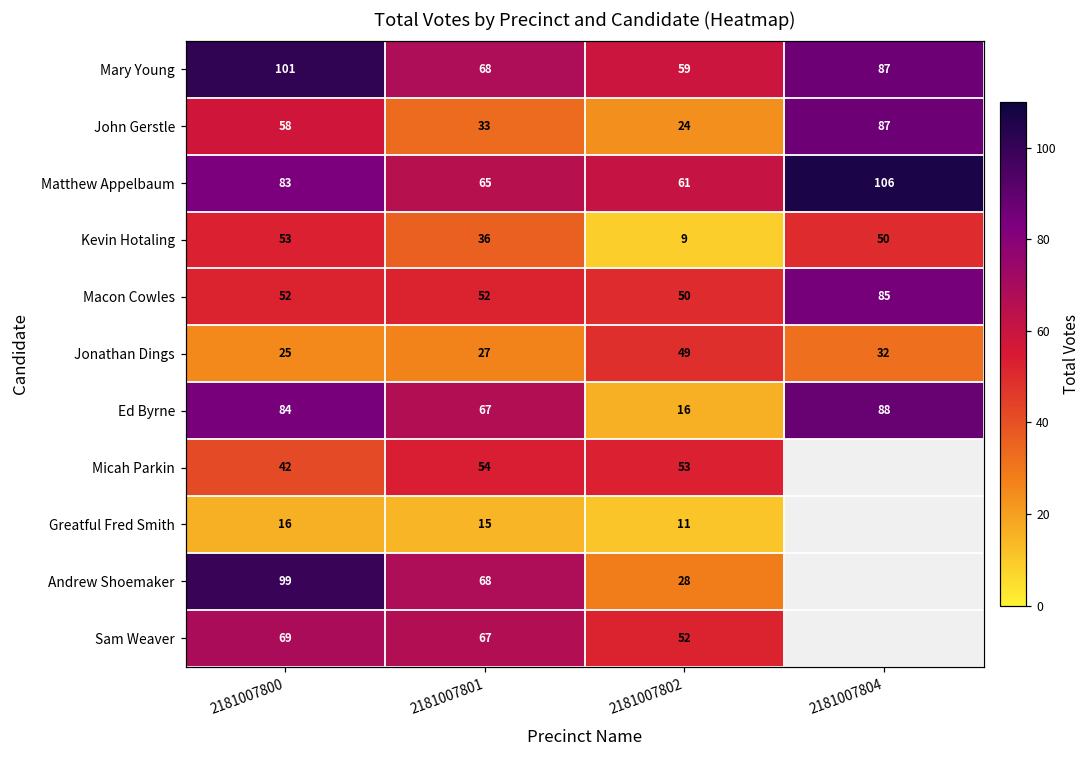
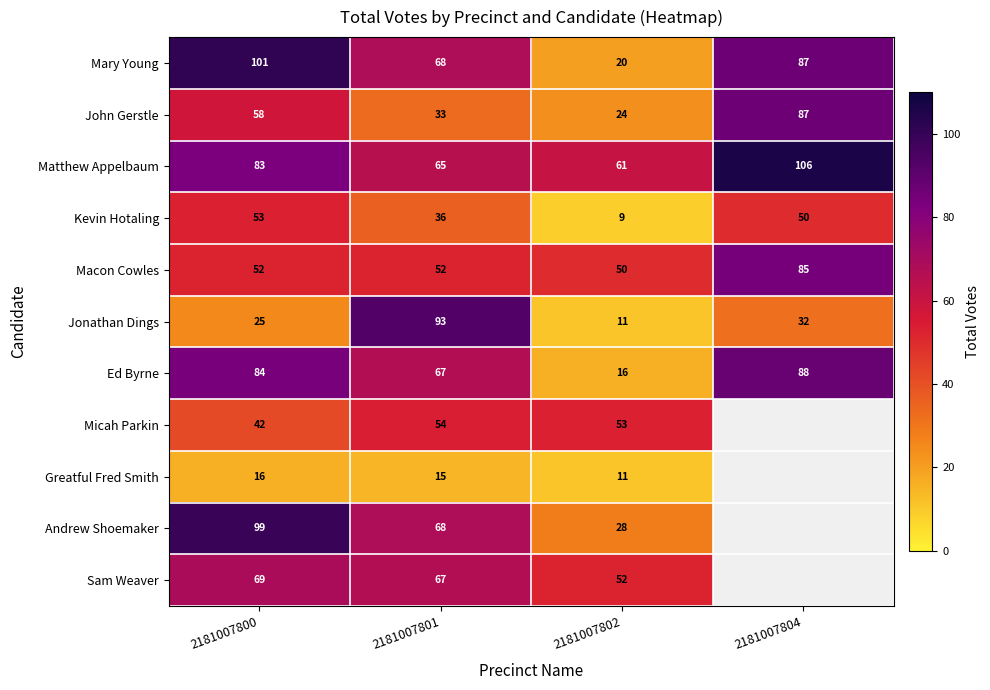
  {
    "Mary Young": {
      "2181007800": 101,
      "2181007801": 68,
-     "2181007802": 59,
+     "2181007802": 20,
      "2181007804": 87
    },
    "John Gerstle": {
      "2181007800": 58,
      "2181007801": 33,
      "2181007802": 24,
      "2181007804": 87
    },
    "Matthew Appelbaum": {
      "2181007800": 83,
      "2181007801": 65,
      "2181007802": 61,
      "2181007804": 106
    },
    "Kevin Hotaling": {
      "2181007800": 53,
      "2181007801": 36,
      "2181007802": 9,
      "2181007804": 50
    },
    "Macon Cowles": {
      "2181007800": 52,
      "2181007801": 52,
      "2181007802": 50,
      "2181007804": 85
    },
    "Jonathan Dings": {
      "2181007800": 25,
-     "2181007801": 27,
-     "2181007802": 49,
+     "2181007801": 93,
+     "2181007802": 11,
      "2181007804": 32
    },
    "Ed Byrne": {
      "2181007800": 84,
      "2181007801": 67,
      "2181007802": 16,
      "2181007804": 88
    },
    "Micah Parkin": {
      "2181007800": 42,
      "2181007801": 54,
      "2181007802": 53
    },
    "Greatful Fred Smith": {
      "2181007800": 16,
      "2181007801": 15,
      "2181007802": 11
    },
    "Andrew Shoemaker": {
      "2181007800": 99,
      "2181007801": 68,
      "2181007802": 28
    },
    "Sam Weaver": {
      "2181007800": 69,
      "2181007801": 67,
      "2181007802": 52
    }
  }
